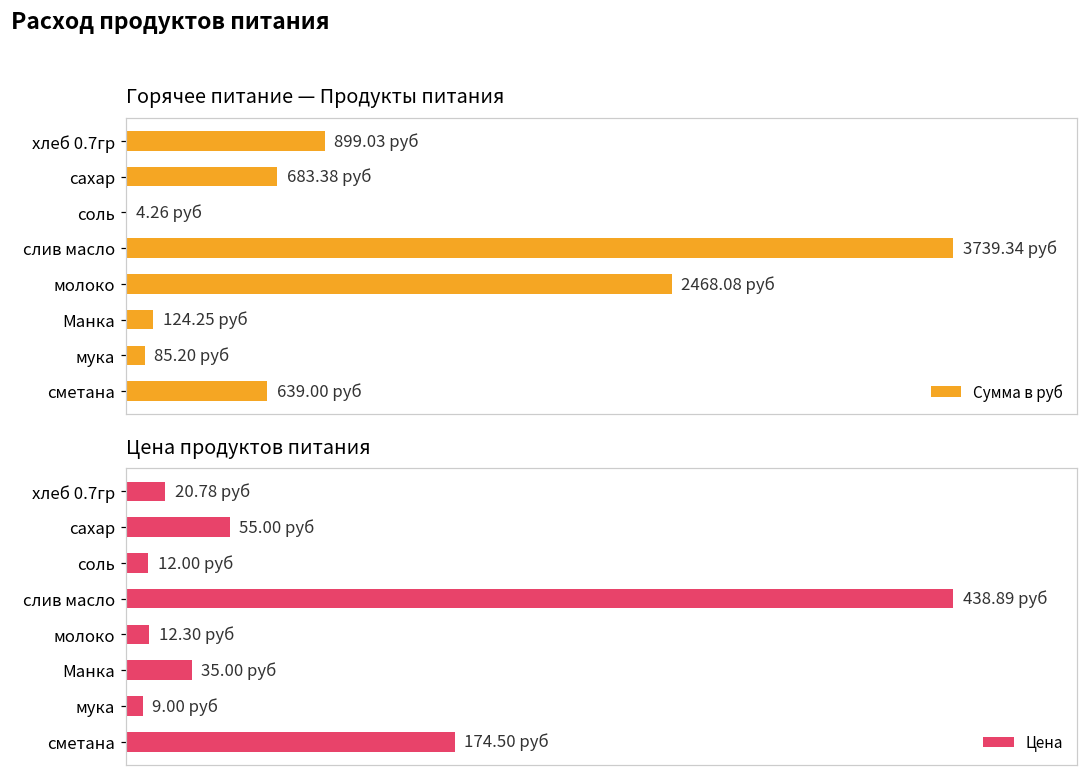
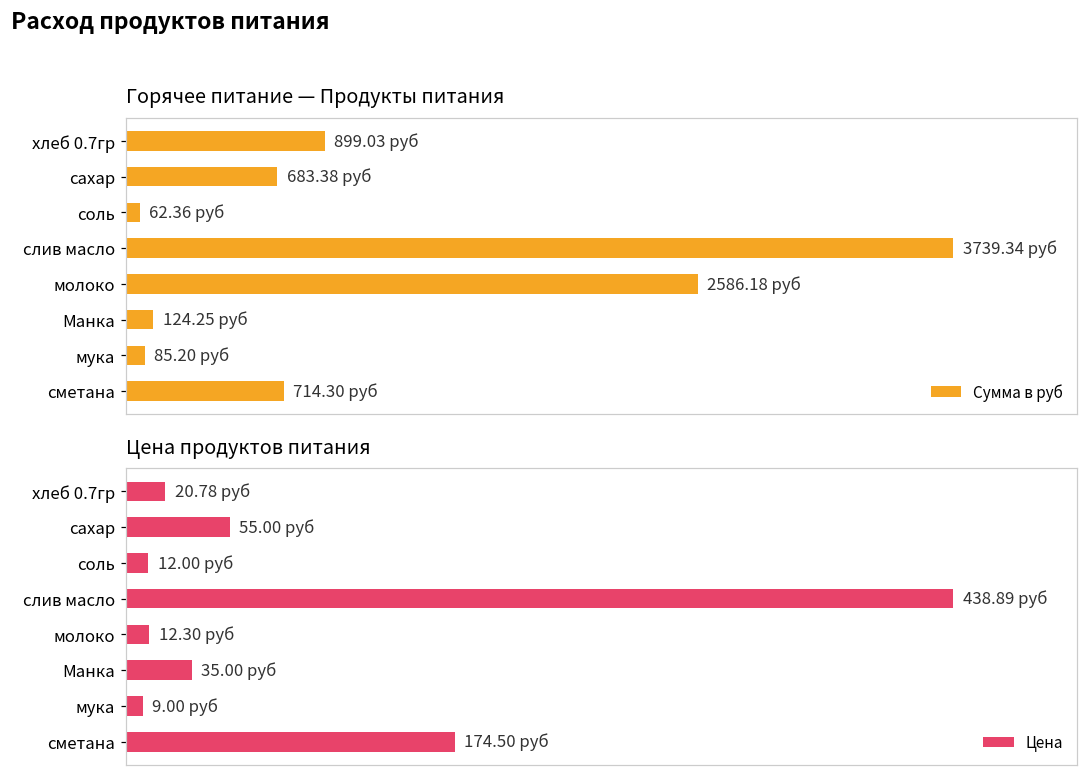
  {
    "Горячее питание — Продукты питания": {
      "хлеб 0.7гр": 899.03,
      "сахар": 683.38,
-     "соль": 4.26,
+     "соль": 62.36,
      "слив масло": 3739.34,
-     "молоко": 2468.08,
+     "молоко": 2586.18,
      "Манка": 124.25,
      "мука": 85.20,
-     "сметана": 639.00
+     "сметана": 714.30
    },
    "Цена продуктов питания": {
      "хлеб 0.7гр": 20.78,
      "сахар": 55.00,
      "соль": 12.00,
      "слив масло": 438.89,
      "молоко": 12.30,
      "Манка": 35.00,
      "мука": 9.00,
      "сметана": 174.50
    }
  }
